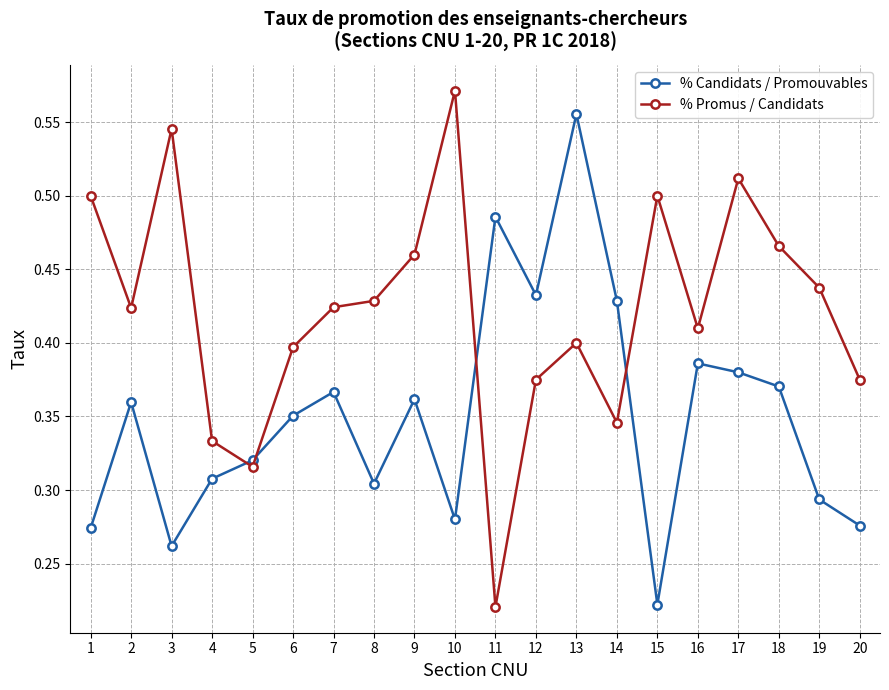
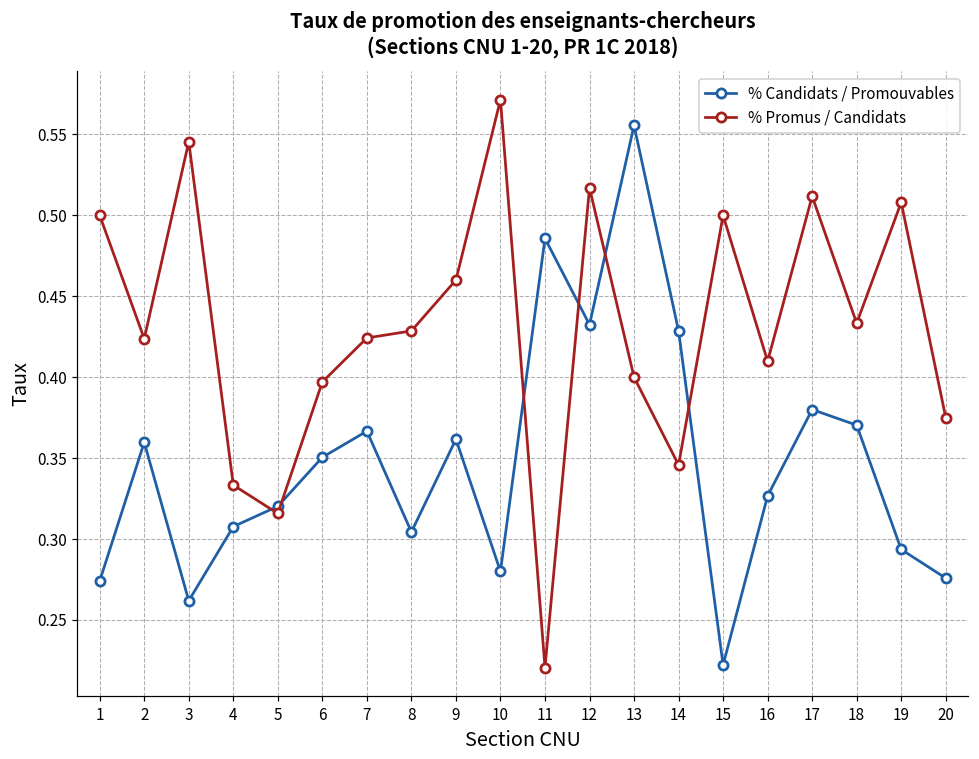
  {
    "% Candidats / Promouvables": {
      "1": 0.274,
      "2": 0.360,
      "3": 0.262,
      "4": 0.308,
      "5": 0.320,
      "6": 0.351,
      "7": 0.367,
      "8": 0.304,
      "9": 0.362,
      "10": 0.280,
      "11": 0.486,
      "12": 0.432,
      "13": 0.556,
      "14": 0.429,
      "15": 0.222,
-     "16": 0.386,
+     "16": 0.327,
      "17": 0.380,
      "18": 0.370,
      "19": 0.294,
      "20": 0.276
    },
    "% Promus / Candidats": {
      "1": 0.500,
      "2": 0.424,
      "3": 0.545,
      "4": 0.333,
      "5": 0.316,
      "6": 0.397,
      "7": 0.424,
      "8": 0.429,
      "9": 0.460,
      "10": 0.571,
      "11": 0.221,
-     "12": 0.375,
+     "12": 0.517,
      "13": 0.400,
      "14": 0.346,
      "15": 0.500,
      "16": 0.410,
      "17": 0.512,
-     "18": 0.466,
-     "19": 0.438,
+     "18": 0.433,
+     "19": 0.508,
      "20": 0.375
    }
  }
